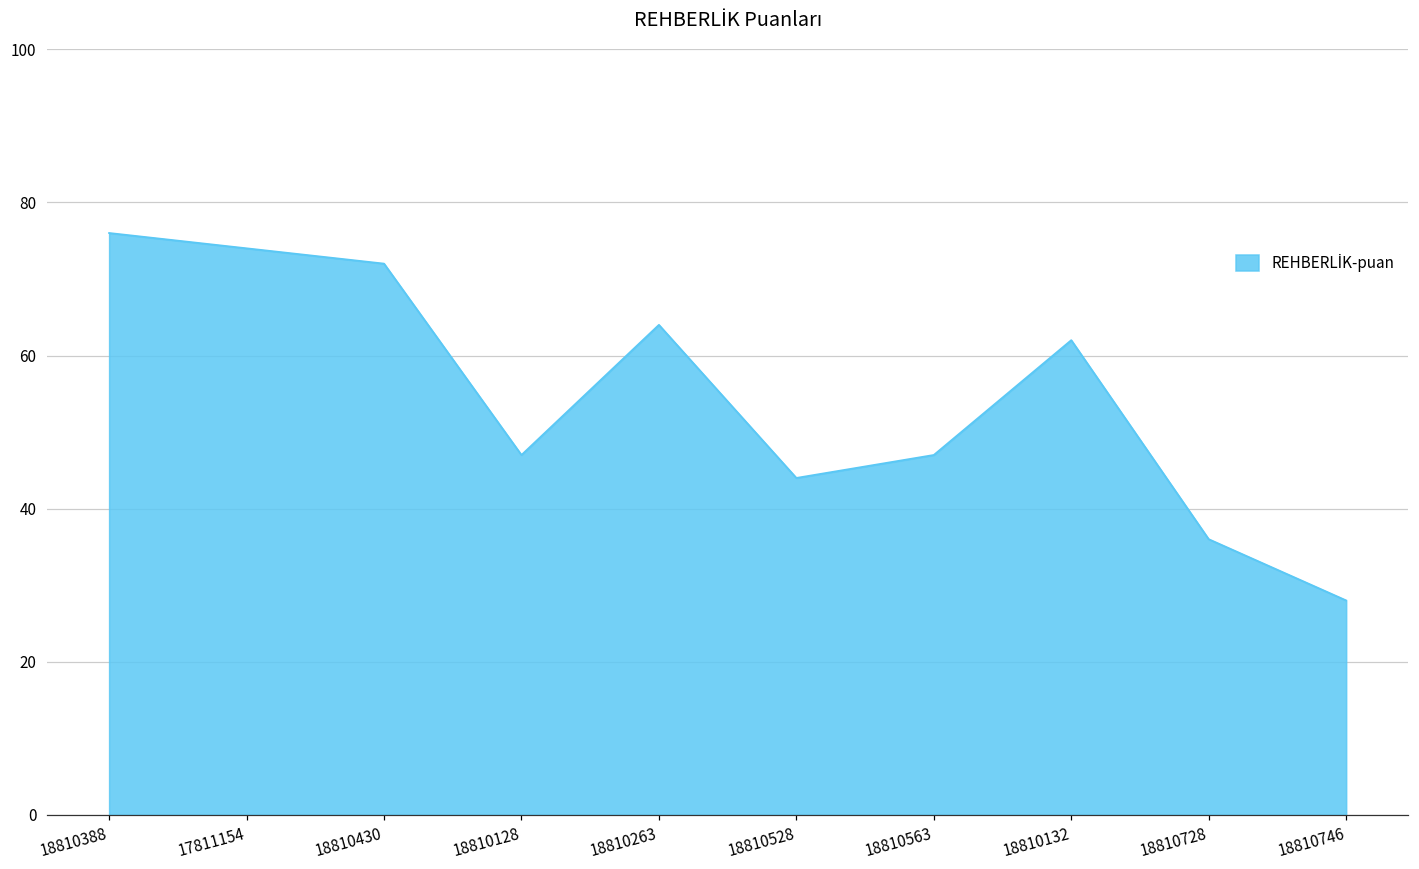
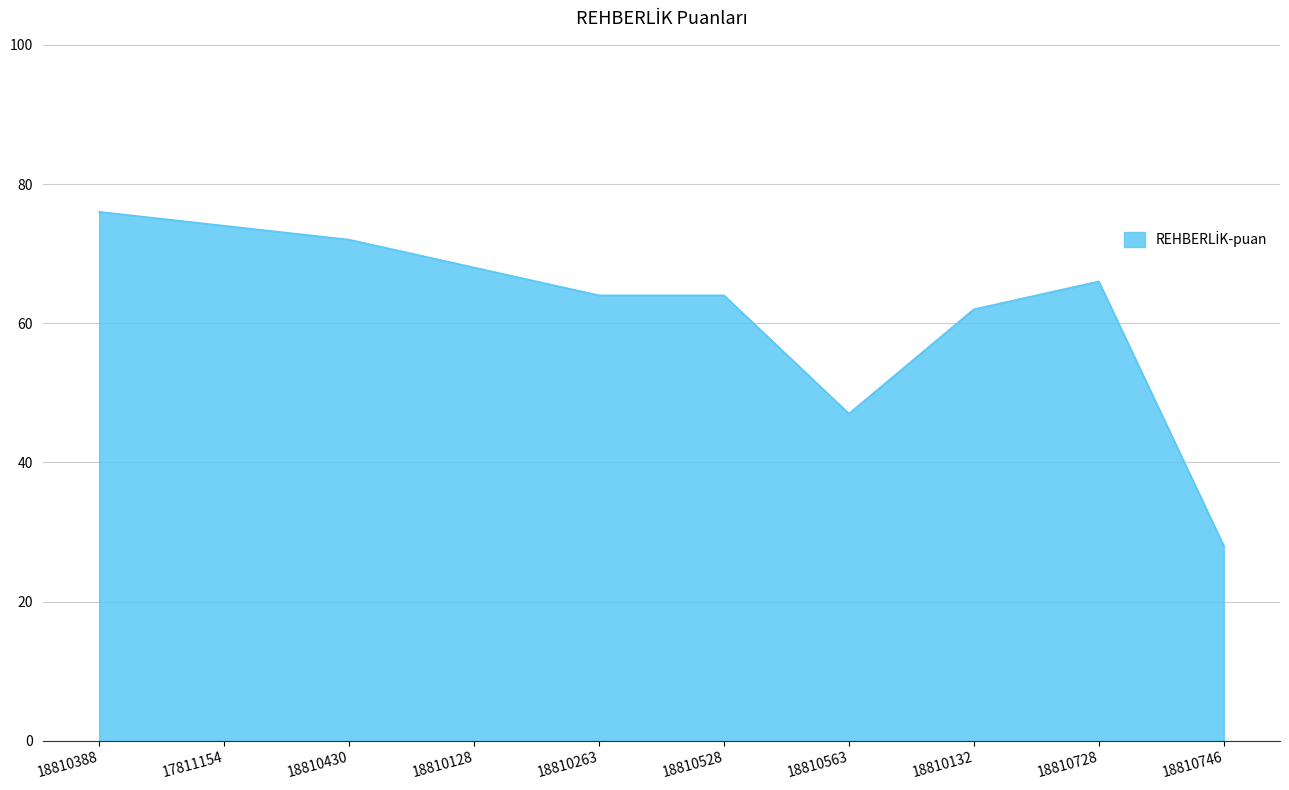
  {
    "18810388": 76,
    "17811154": 74,
    "18810430": 72,
-   "18810128": 47,
+   "18810128": 68,
    "18810263": 64,
-   "18810528": 44,
+   "18810528": 64,
    "18810563": 47,
    "18810132": 62,
-   "18810728": 36,
+   "18810728": 66,
    "18810746": 28
  }
